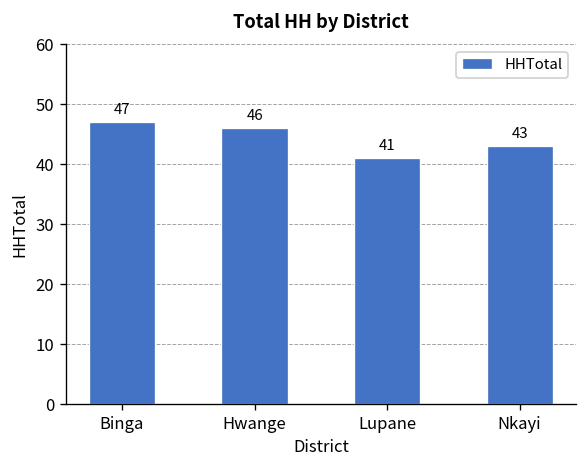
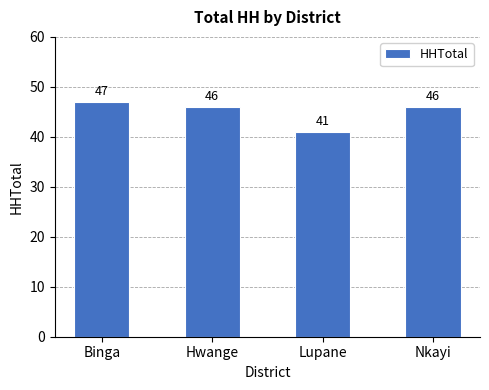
  {
    "Binga": 47,
    "Hwange": 46,
    "Lupane": 41,
-   "Nkayi": 43
+   "Nkayi": 46
  }
